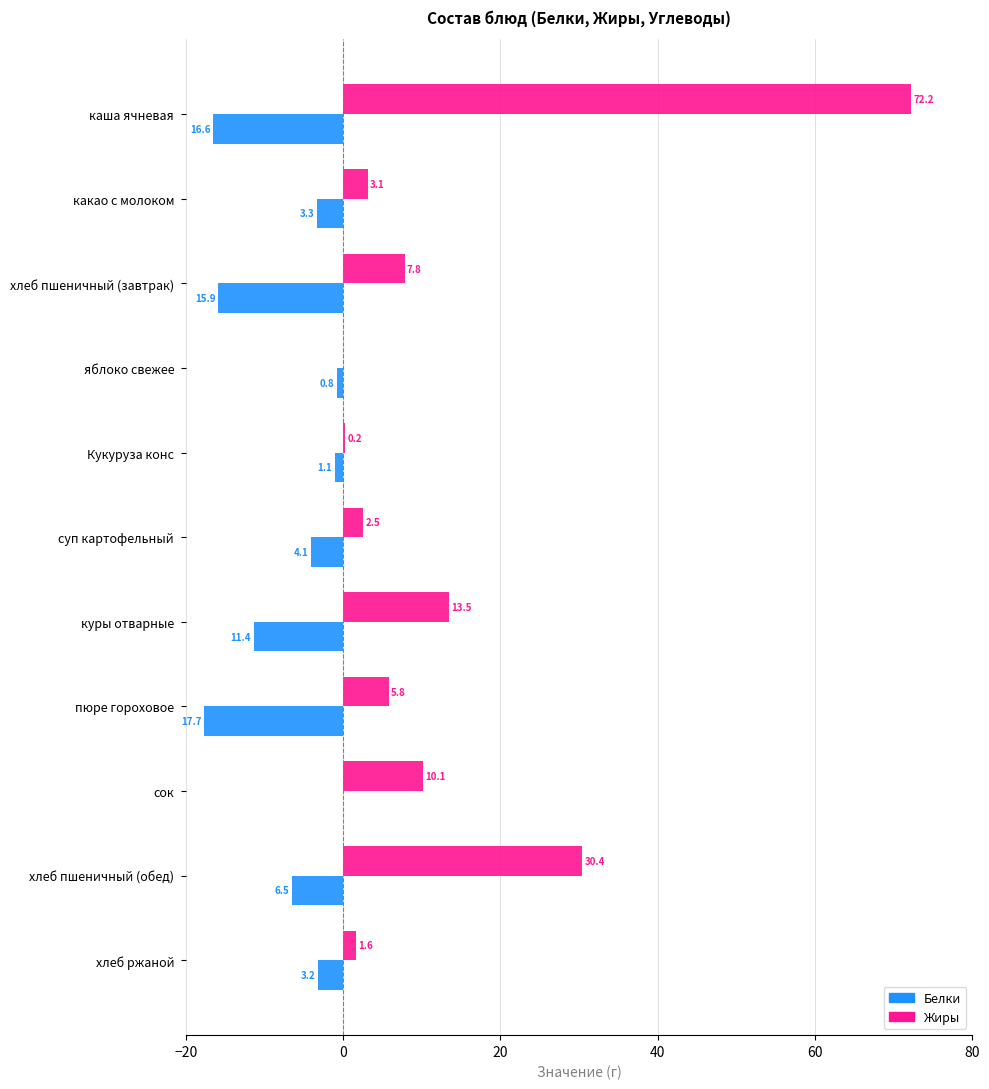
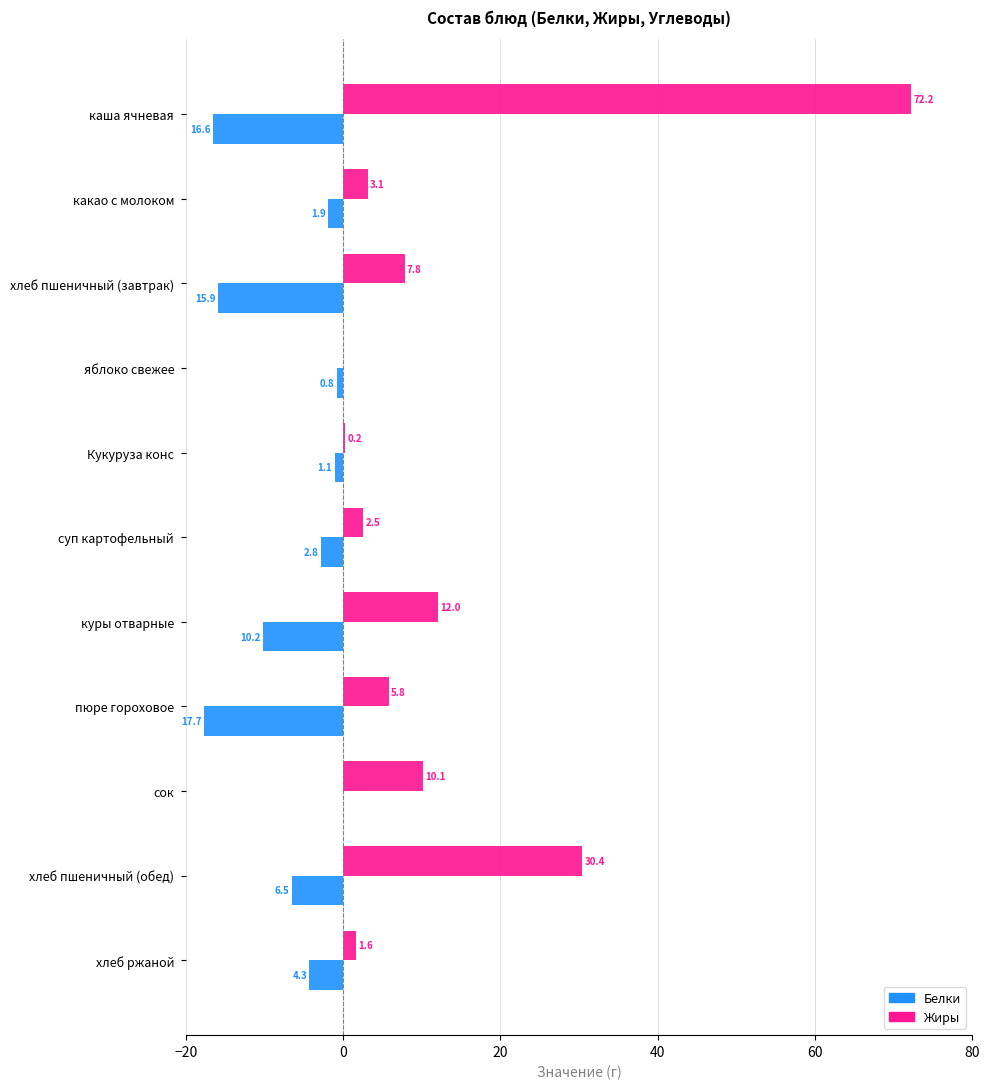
  {
    "Белки": {
-     "какао с молоком": 3.3,
-     "суп картофельный": 4.1,
-     "куры отварные": 11.4,
-     "хлеб ржаной": 3.2
+     "какао с молоком": 1.9,
+     "суп картофельный": 2.8,
+     "куры отварные": 10.2,
+     "хлеб ржаной": 4.3
    },
    "Жиры": {
      "каша ячневая": 72.2,
      "какао с молоком": 3.1,
      "хлеб пшеничный (завтрак)": 7.8,
      "Кукуруза конс": 0.2,
      "суп картофельный": 2.5,
-     "куры отварные": 13.5,
+     "куры отварные": 12.0,
      "пюре гороховое": 5.8,
      "сок": 10.1,
      "хлеб пшеничный (обед)": 30.4,
      "хлеб ржаной": 1.6
    }
  }
